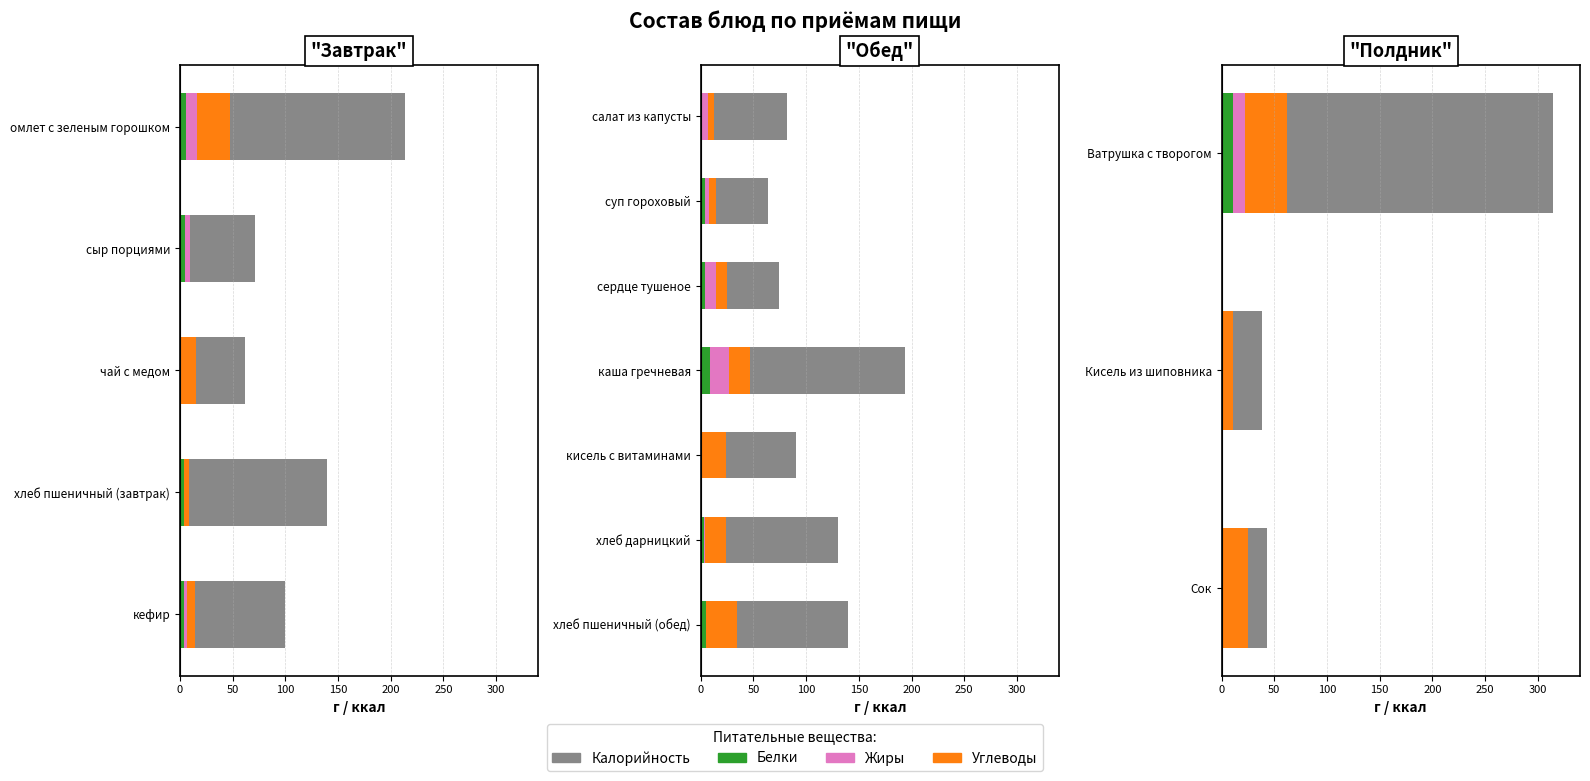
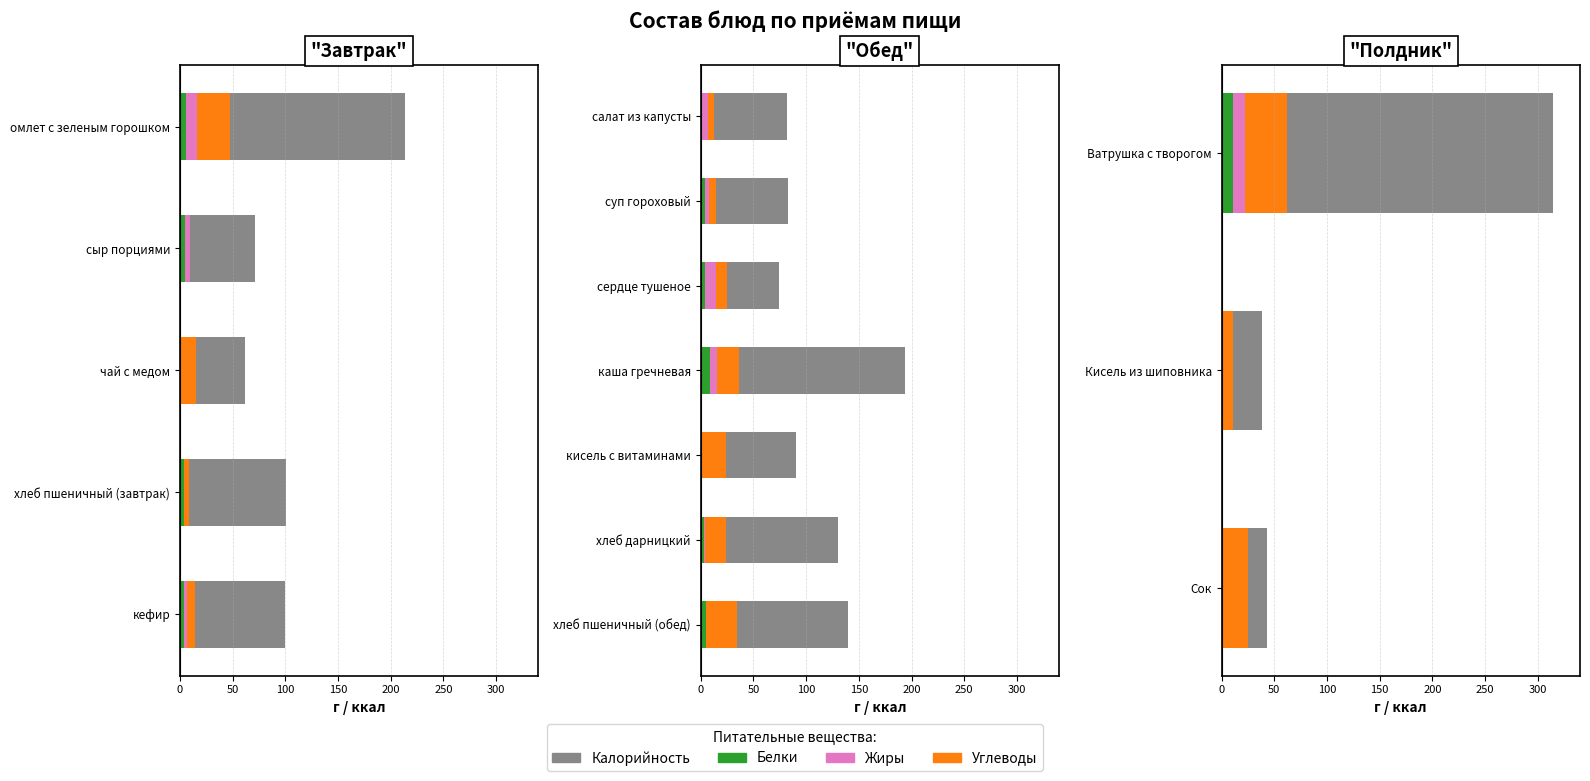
  {
    "\"Завтрак\"": {
      "Калорийность": {
        "омлет с зеленым горошком": 214,
        "сыр порциями": 72,
        "чай с медом": 62,
-       "хлеб пшеничный (завтрак)": 140,
+       "хлеб пшеничный (завтрак)": 101,
        "кефир": 100
      },
      "Белки": {
        "чай с медом": 0
      },
      "Жиры": {
        "чай с медом": 0
      }
    },
    "\"Обед\"": {
      "Калорийность": {
        "салат из капусты": 82,
-       "суп гороховый": 63,
+       "суп гороховый": 82,
        "сердце тушеное": 74,
        "каша гречневая": 194,
        "кисель с витаминами": 90,
        "хлеб дарницкий": 131,
        "хлеб пшеничный (обед)": 140
      },
      "Белки": {
        "кисель с витаминами": 0
      },
      "Жиры": {
-       "каша гречневая": 17,
+       "каша гречневая": 7,
        "кисель с витаминами": 0
      }
    },
    "\"Полдник\"": {
      "Калорийность": {
        "Ватрушка с творогом": 314,
        "Кисель из шиповника": 38,
        "Сок": 43
      },
      "Белки": {
        "Сок": 0
      },
      "Жиры": {
        "Сок": 0
      }
    }
  }
